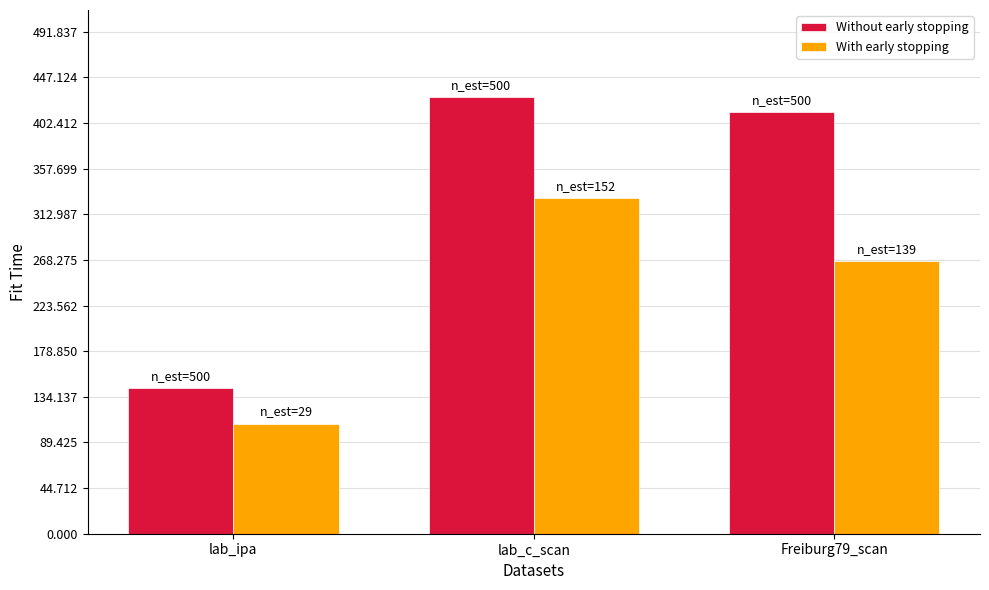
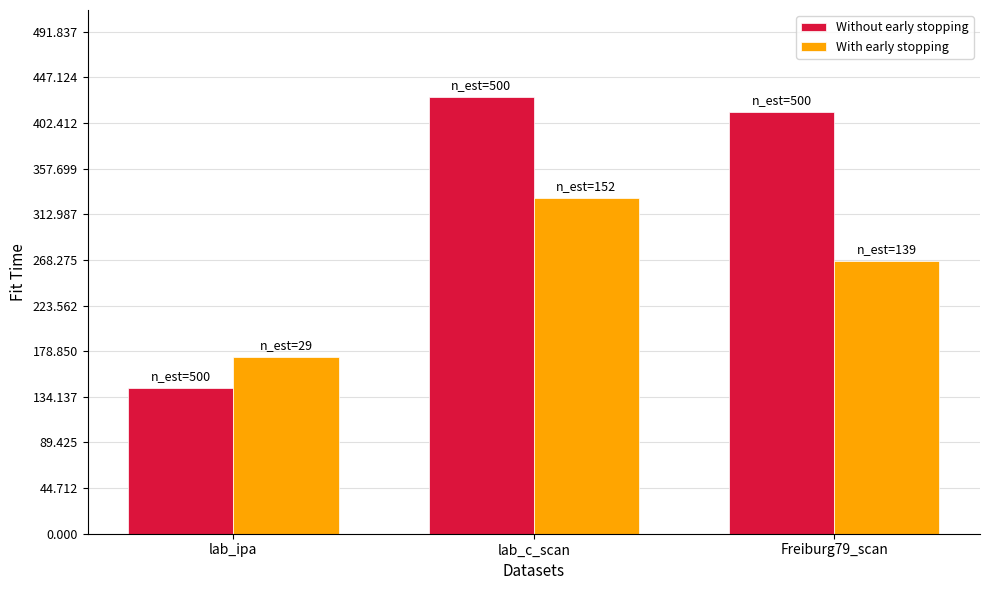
  {
    "With early stopping": {
-     "lab_ipa": 108
+     "lab_ipa": 174
    }
  }
